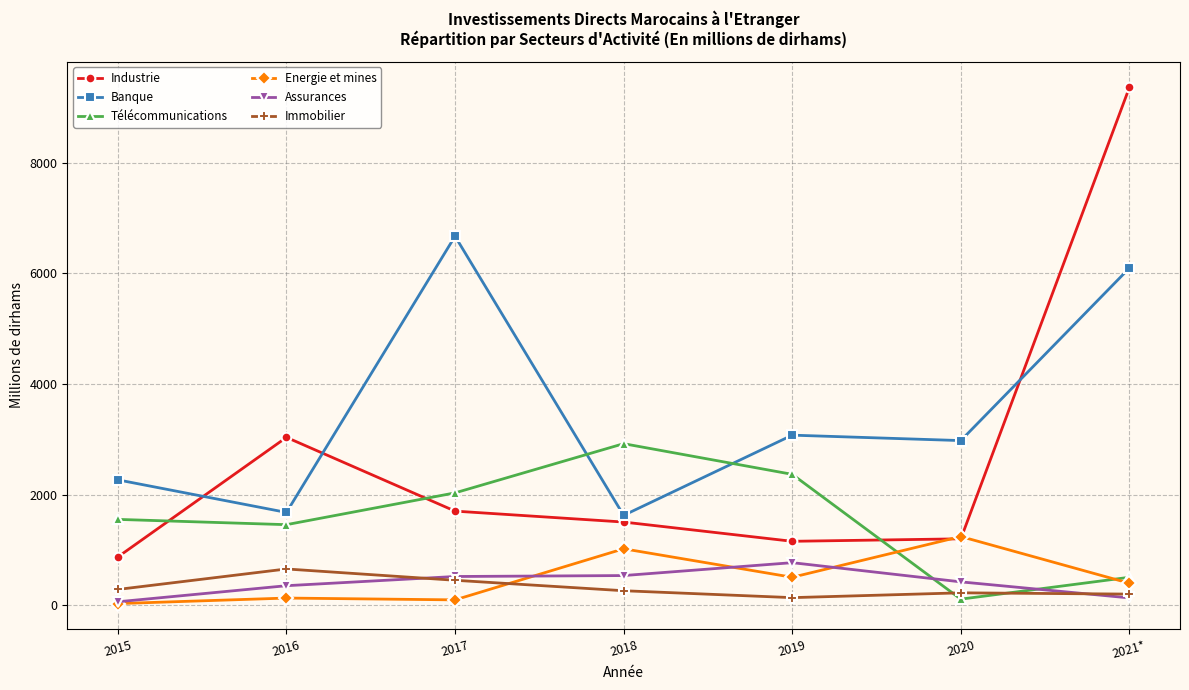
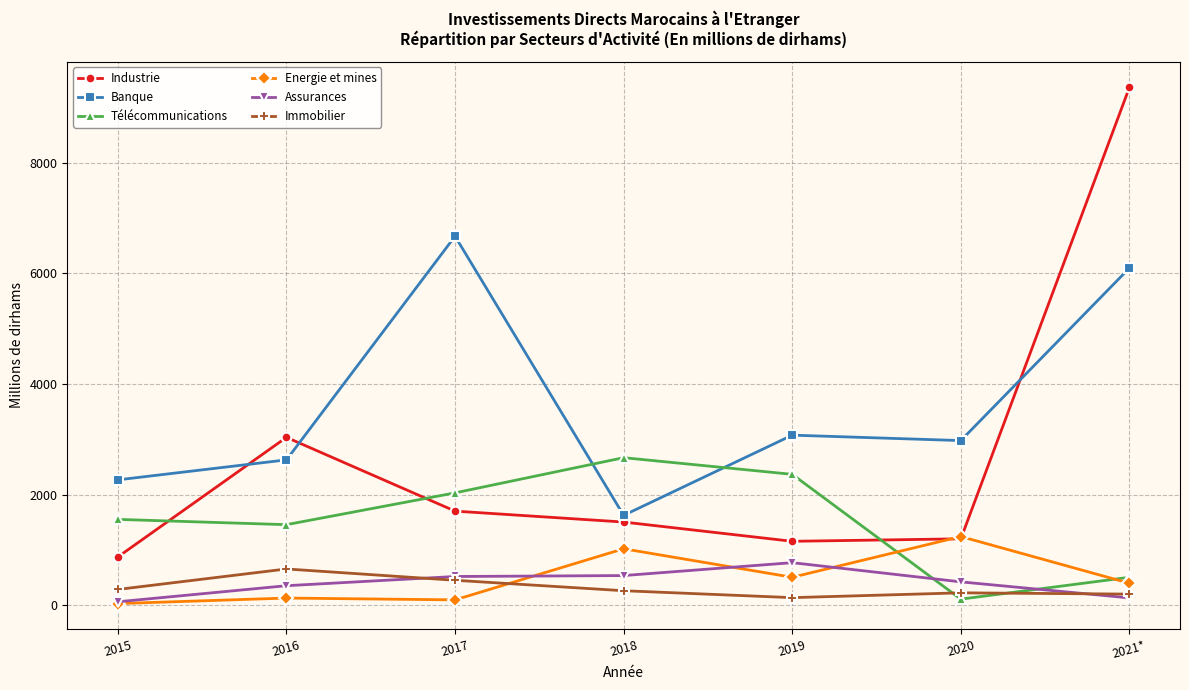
  {
    "Industrie": {
      "2015": 900,
      "2016": 3000,
      "2017": 1700,
      "2018": 1500,
      "2019": 1200,
      "2021*": 9400
    },
    "Banque": {
      "2015": 2300,
-     "2016": 1700,
+     "2016": 2600,
      "2017": 6700,
      "2018": 1600,
      "2019": 3100,
      "2020": 3000,
      "2021*": 6100
    },
    "Télécommunications": {
      "2015": 1600,
      "2016": 1500,
      "2017": 2000,
-     "2018": 2900,
+     "2018": 2700,
      "2019": 2400,
      "2020": 100,
      "2021*": 500
    },
    "Energie et mines": {
      "2016": 100,
      "2017": 100,
      "2018": 1000,
      "2019": 500,
      "2021*": 400
    },
    "Assurances": {
      "2016": 400,
      "2017": 500,
      "2018": 500,
      "2019": 800,
      "2020": 400,
      "2021*": 100
    },
    "Immobilier": {
      "2015": 300,
      "2016": 700,
      "2017": 500,
      "2018": 300,
      "2019": 100,
      "2020": 200,
      "2021*": 200
    }
  }
